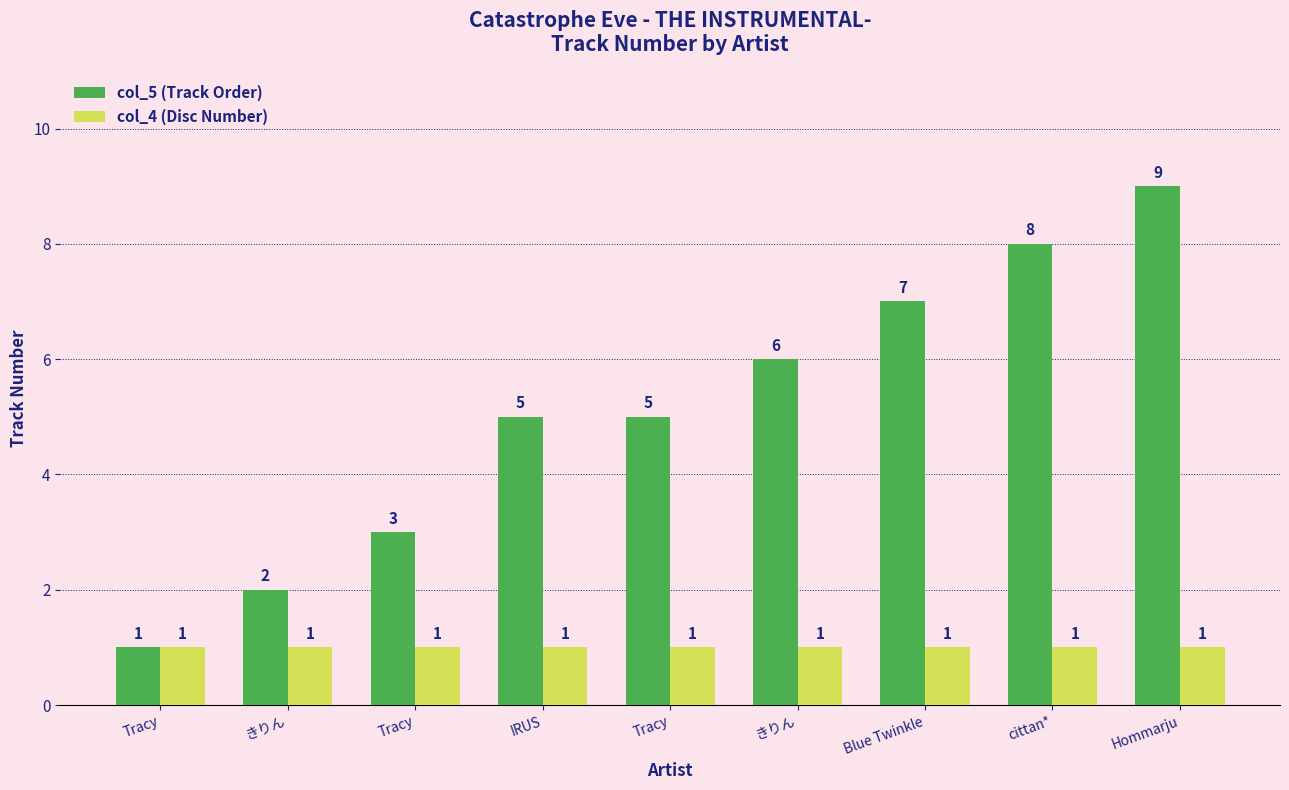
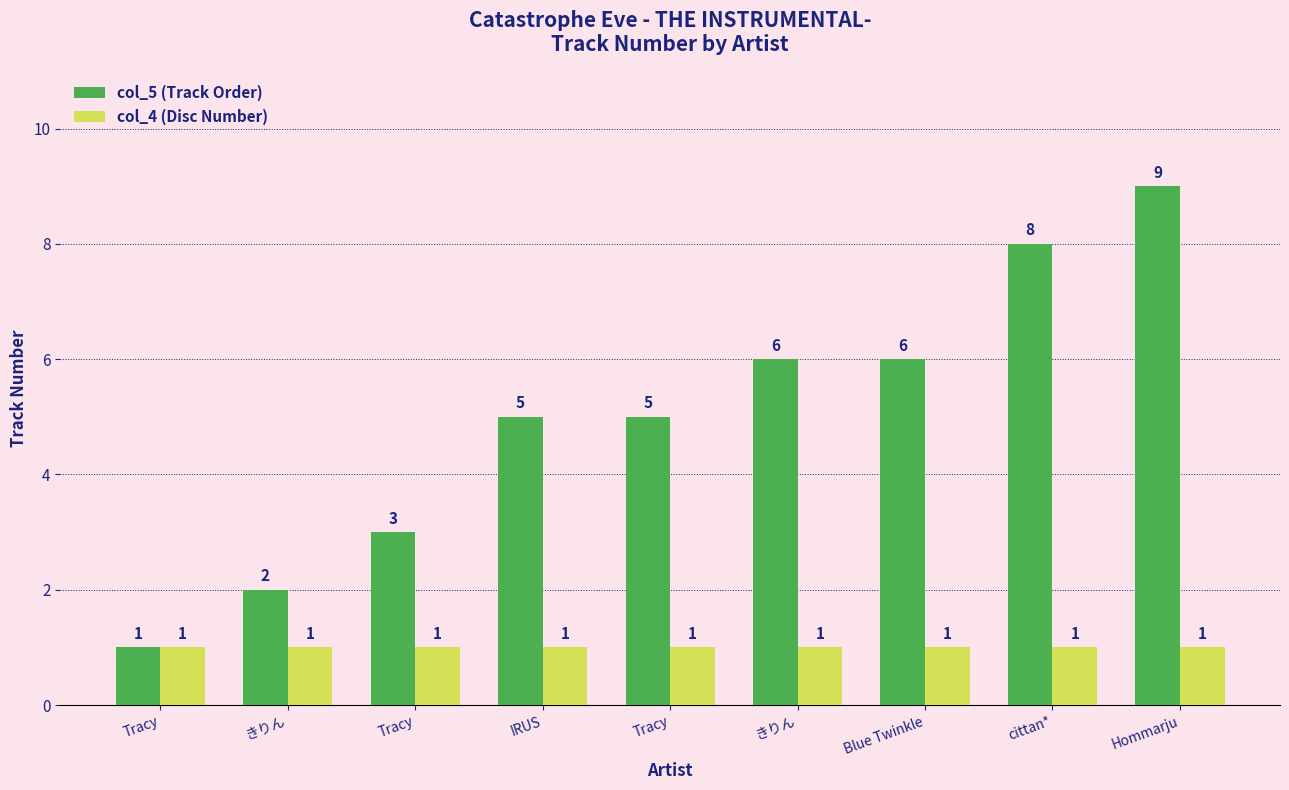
  {
    "col_5 (Track Order)": {
      "IRUS": 5,
-     "Blue Twinkle": 7,
+     "Blue Twinkle": 6,
      "cittan*": 8,
      "Hommarju": 9
    },
    "col_4 (Disc Number)": {
      "IRUS": 1,
      "Blue Twinkle": 1,
      "cittan*": 1,
      "Hommarju": 1
    }
  }
